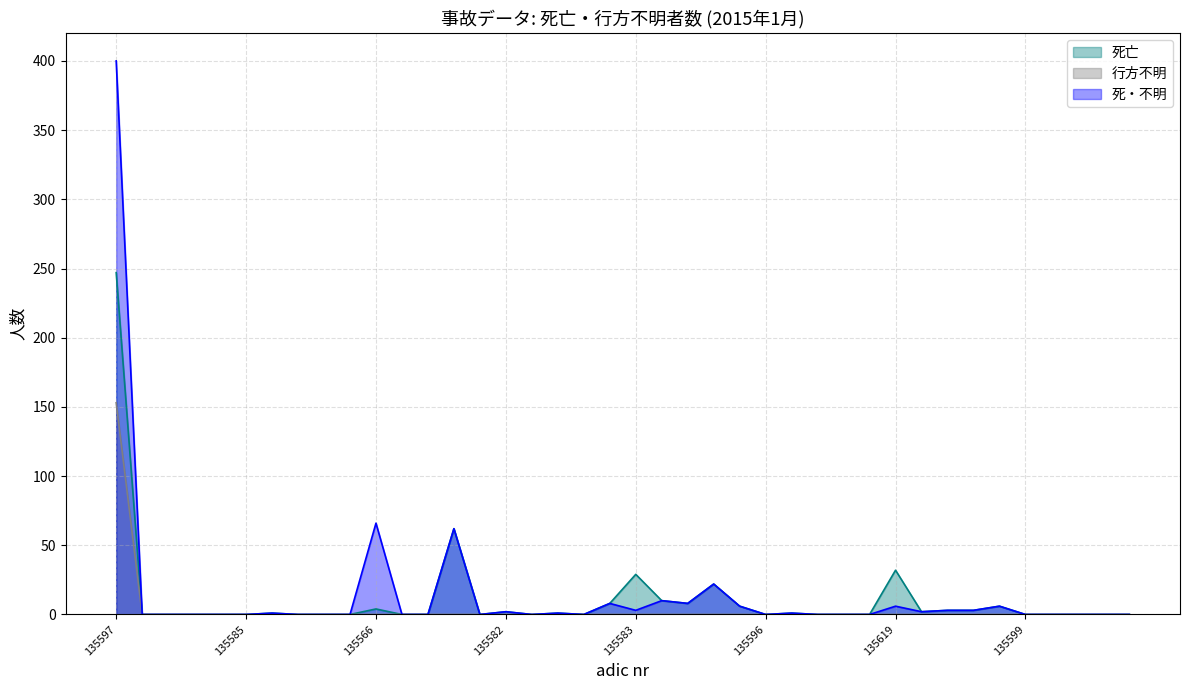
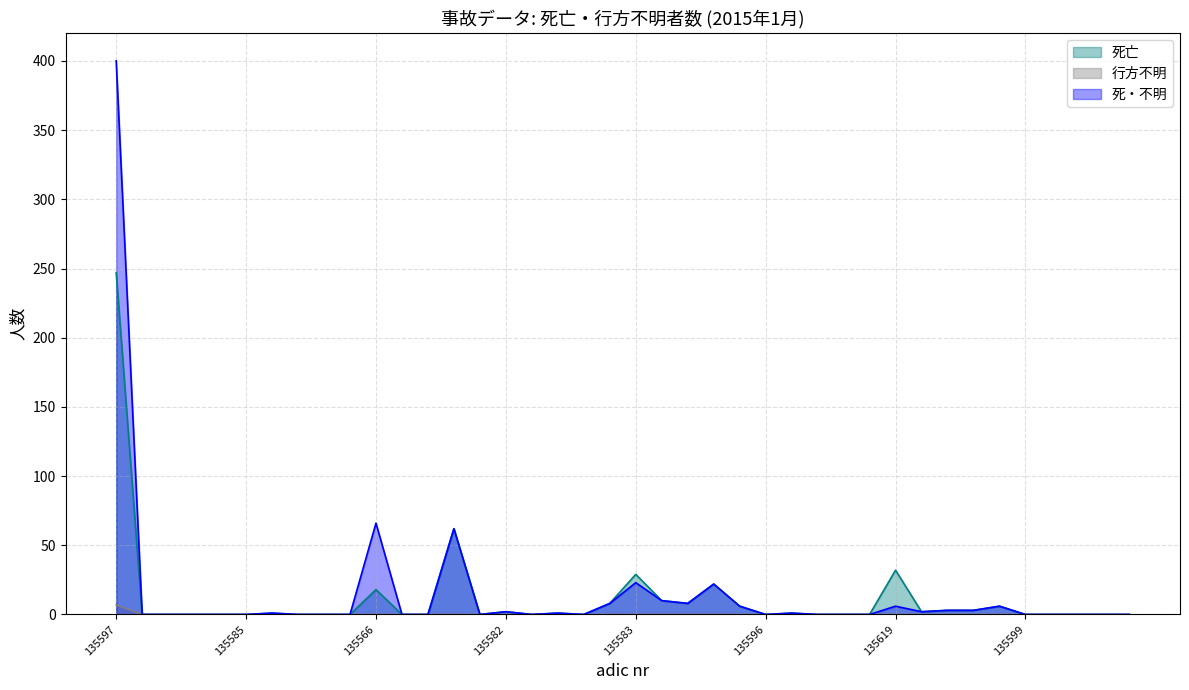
  {
    "死亡": {
      "135597": 247,
-     "135566": 4,
+     "135566": 18,
      "135583": 29,
      "135619": 32
    },
    "行方不明": {
-     "135597": 153,
+     "135597": 7,
      "135566": 0,
      "135582": 0,
      "135583": 0,
      "135619": 0
    },
    "死・不明": {
      "135597": 400,
      "135566": 66,
-     "135583": 3,
+     "135583": 23,
      "135619": 6
    }
  }
